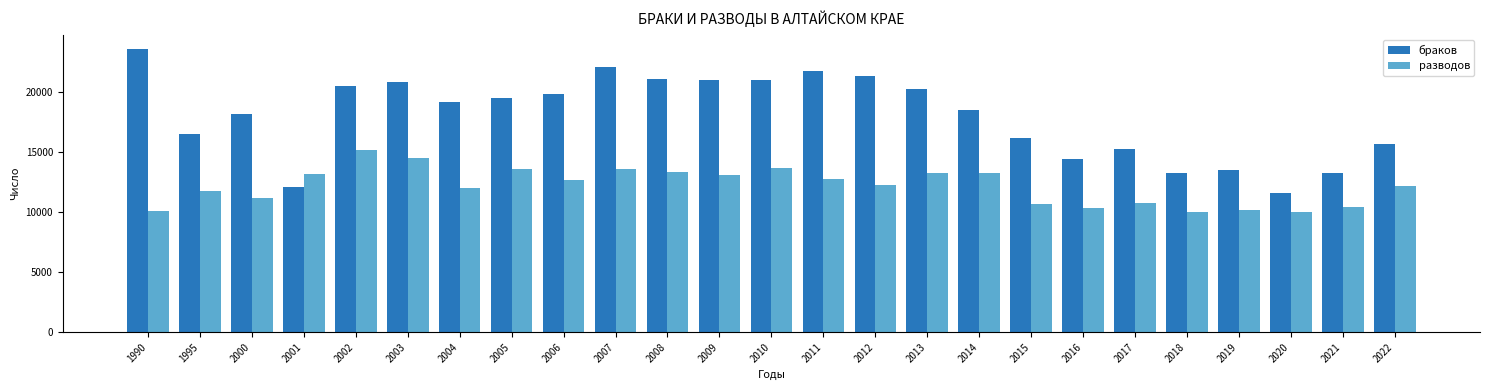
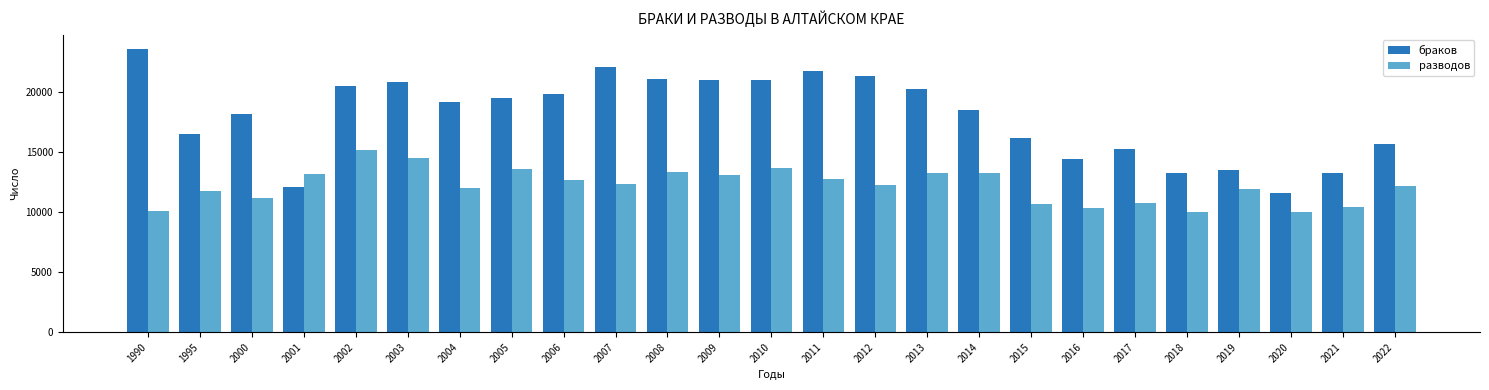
  {
    "браков": {
      "1990": 23600,
      "1995": 16500,
      "2000": 18100,
      "2001": 12100,
      "2002": 20500,
      "2003": 20900,
      "2004": 19100,
      "2005": 19500,
      "2006": 19800,
      "2007": 22100,
      "2008": 21000,
      "2009": 21000,
      "2010": 21000,
      "2011": 21800,
      "2012": 21300,
      "2013": 20300,
      "2014": 18500,
      "2015": 16200,
      "2016": 14500,
      "2017": 15300,
      "2018": 13200,
      "2019": 13500,
      "2020": 11600,
      "2021": 13300,
      "2022": 15700
    },
    "разводов": {
      "1990": 10100,
      "1995": 11700,
      "2000": 11100,
      "2001": 13100,
      "2002": 15200,
      "2003": 14500,
      "2004": 12000,
      "2005": 13600,
      "2006": 12700,
-     "2007": 13600,
+     "2007": 12300,
      "2008": 13300,
      "2009": 13100,
      "2010": 13700,
      "2011": 12800,
      "2012": 12300,
      "2013": 13300,
      "2014": 13200,
      "2015": 10700,
      "2016": 10400,
      "2017": 10700,
      "2018": 10000,
-     "2019": 10200,
+     "2019": 11900,
      "2020": 10000,
      "2021": 10400,
      "2022": 12100
    }
  }
